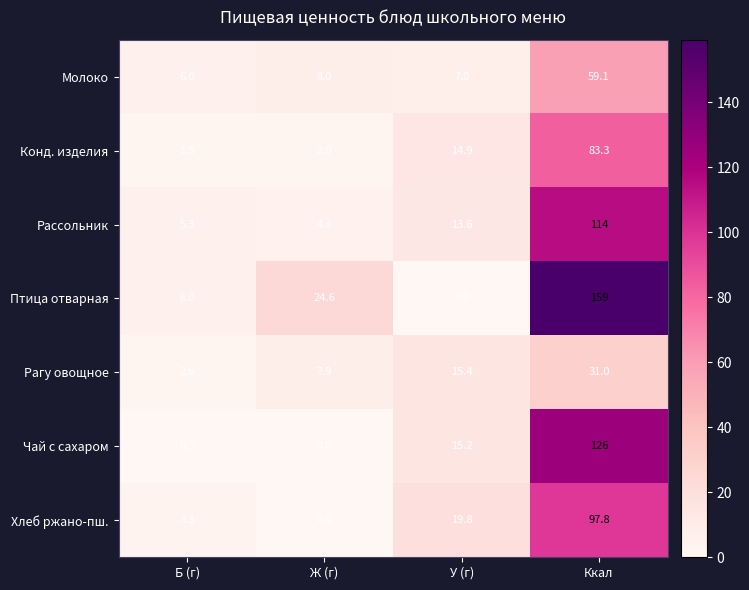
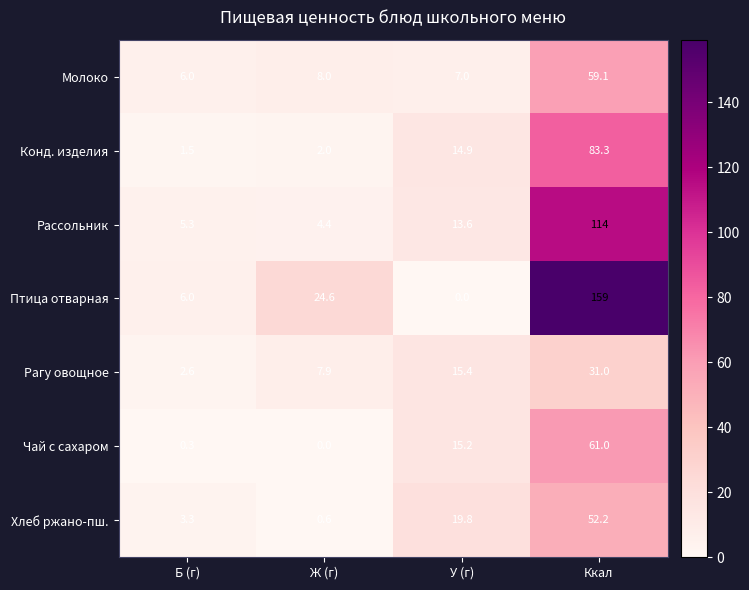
  {
    "Молоко": {
      "Ккал": 59.1
    },
    "Конд. изделия": {
      "Ккал": 83.3
    },
    "Рассольник": {
      "Ккал": 114
    },
    "Птица отварная": {
      "Ккал": 159
    },
    "Рагу овощное": {
      "Ккал": 31.0
    },
    "Чай с сахаром": {
-     "Ккал": 126
+     "Ккал": 61.0
    },
    "Хлеб ржано-пш.": {
-     "Ккал": 97.8
+     "Ккал": 52.2
    }
  }
